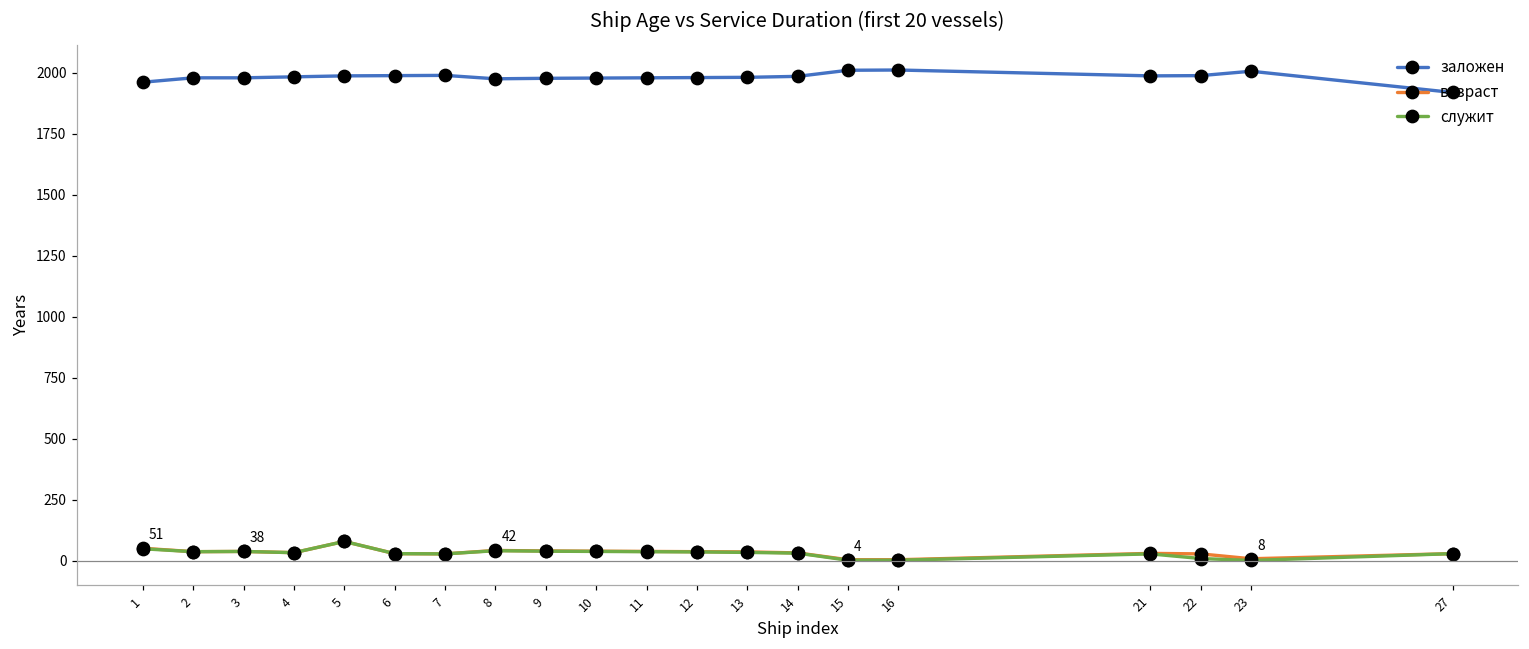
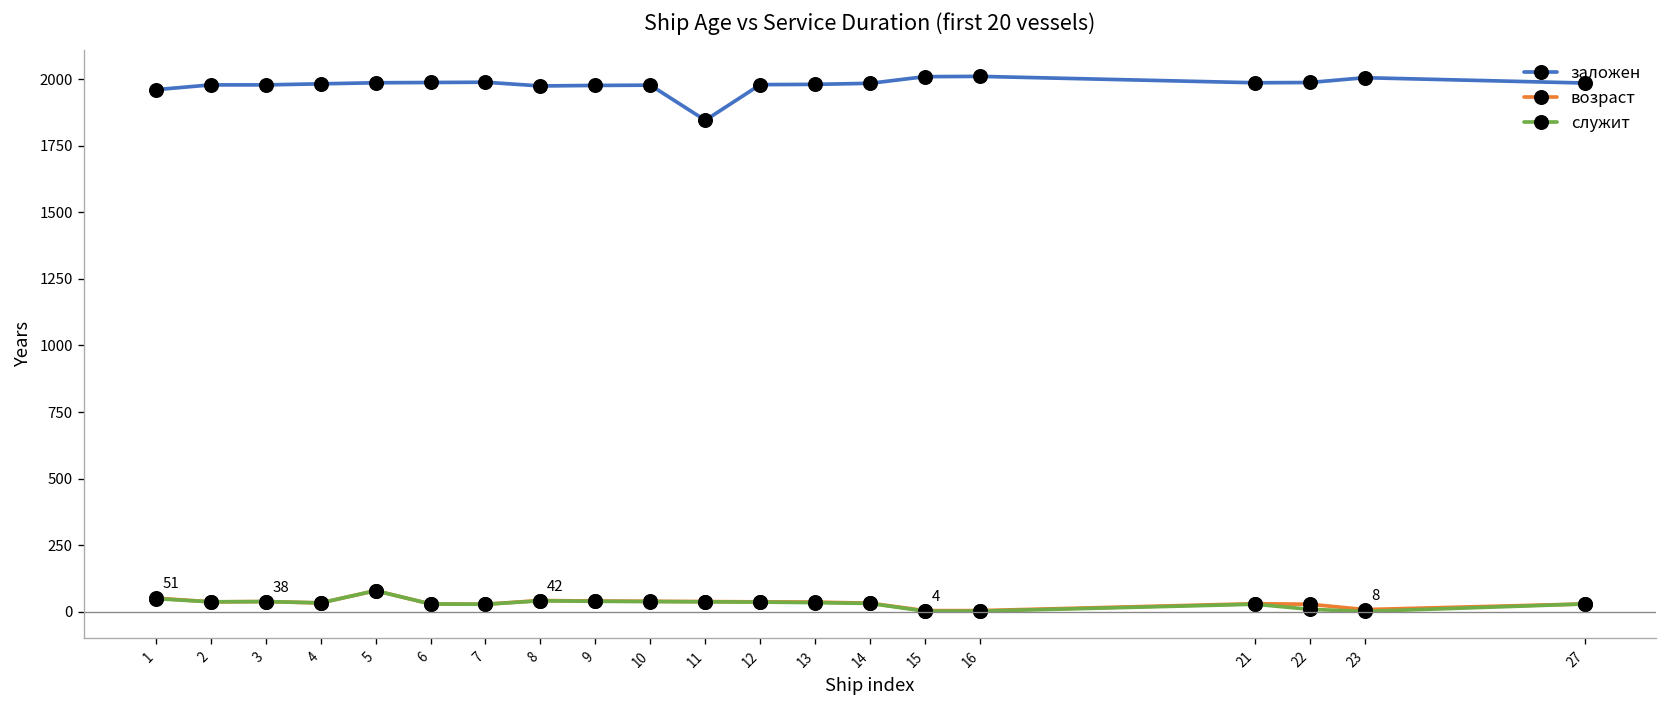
  {
    "заложен": {
      "1": 1960,
      "2": 1980,
      "3": 1980,
      "4": 1980,
      "5": 1990,
      "6": 1990,
      "7": 1990,
      "8": 1980,
      "9": 1980,
      "10": 1980,
-     "11": 1980,
+     "11": 1850,
      "12": 1980,
      "13": 1980,
      "14": 1990,
      "15": 2010,
      "16": 2010,
      "21": 1990,
      "22": 1990,
      "23": 2010,
-     "27": 1920
+     "27": 1990
    },
    "возраст": {
      "22": 30
    },
    "служит": {
      "22": 10
    }
  }
